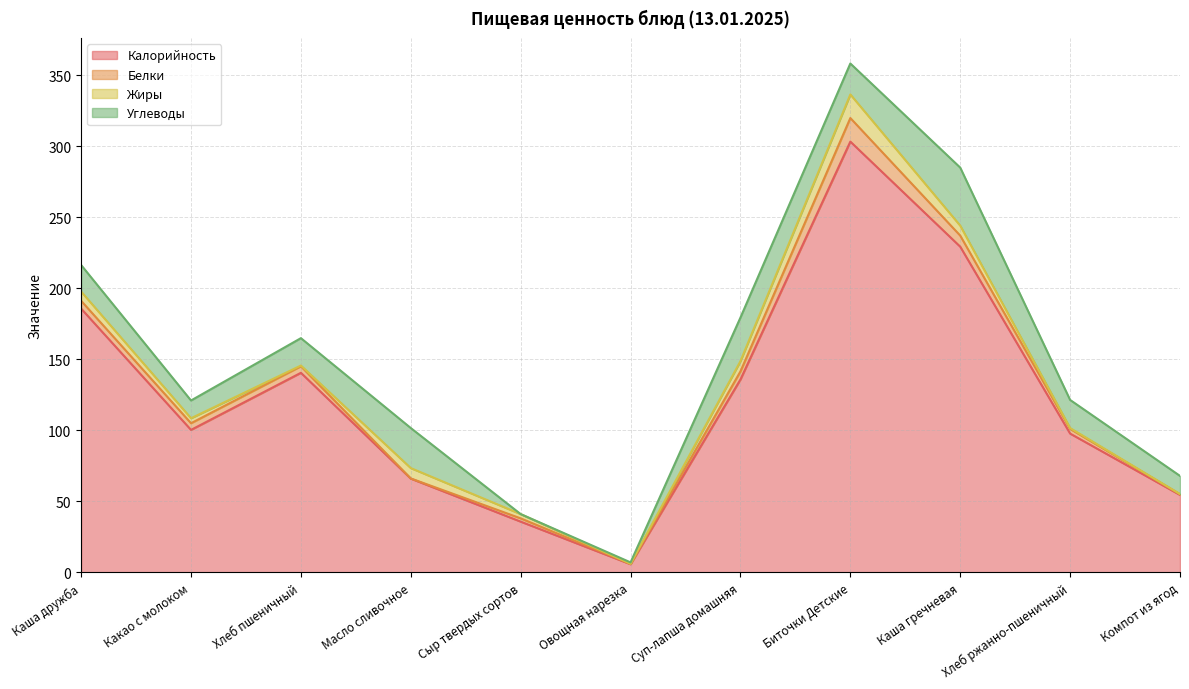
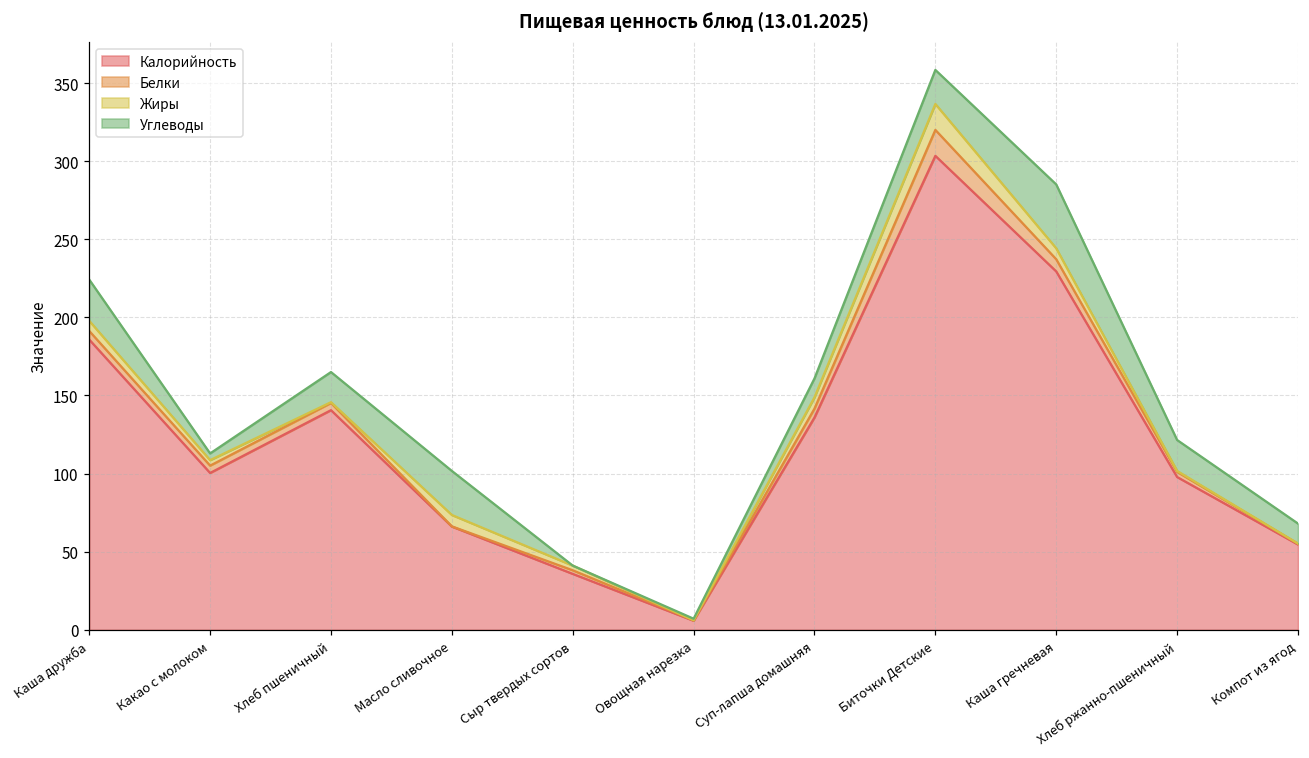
  {
    "Углеводы": {
-     "Каша дружба": 19,
-     "Какао с молоком": 13,
+     "Каша дружба": 26,
+     "Какао с молоком": 4,
      "Хлеб пшеничный": 19,
      "Масло сливочное": 28,
-     "Суп-лапша домашняя": 31,
+     "Суп-лапша домашняя": 12,
      "Биточки Детские": 22,
      "Каша гречневая": 41,
      "Хлеб ржанно-пшеничный": 20,
      "Компот из ягод": 13
    }
  }
